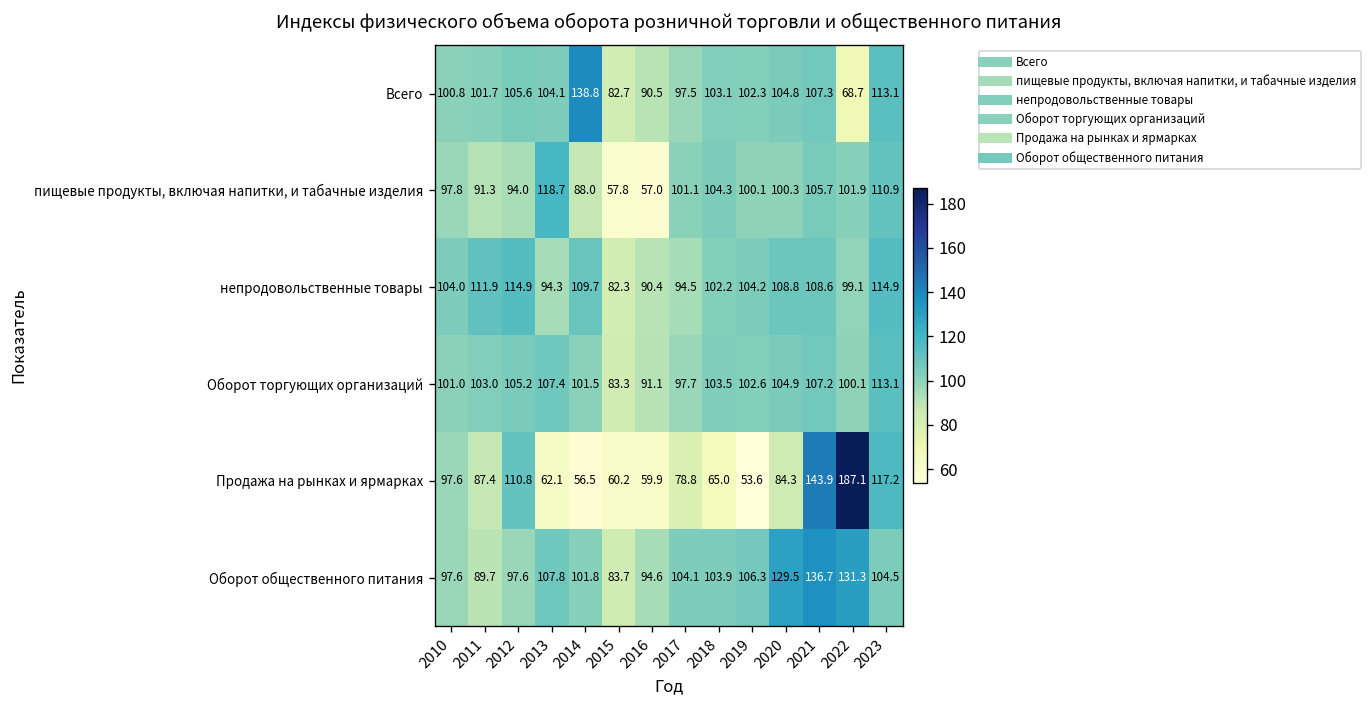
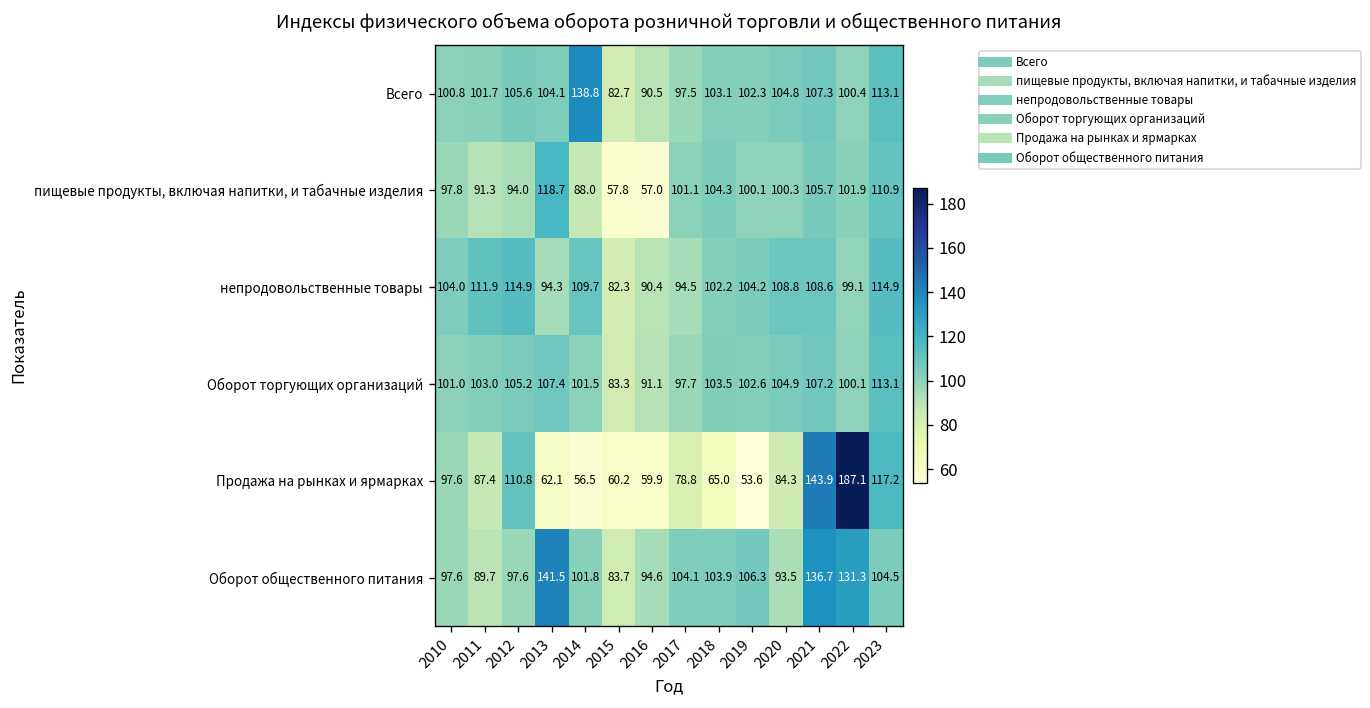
  {
    "Всего": {
      "2010": 100.8,
      "2011": 101.7,
      "2012": 105.6,
      "2013": 104.1,
      "2014": 138.8,
      "2015": 82.7,
      "2016": 90.5,
      "2017": 97.5,
      "2018": 103.1,
      "2019": 102.3,
      "2020": 104.8,
      "2021": 107.3,
-     "2022": 68.7,
+     "2022": 100.4,
      "2023": 113.1
    },
    "пищевые продукты, включая напитки, и табачные изделия": {
      "2010": 97.8,
      "2011": 91.3,
      "2012": 94.0,
      "2013": 118.7,
      "2014": 88.0,
      "2015": 57.8,
      "2016": 57.0,
      "2017": 101.1,
      "2018": 104.3,
      "2019": 100.1,
      "2020": 100.3,
      "2021": 105.7,
      "2022": 101.9,
      "2023": 110.9
    },
    "непродовольственные товары": {
      "2010": 104.0,
      "2011": 111.9,
      "2012": 114.9,
      "2013": 94.3,
      "2014": 109.7,
      "2015": 82.3,
      "2016": 90.4,
      "2017": 94.5,
      "2018": 102.2,
      "2019": 104.2,
      "2020": 108.8,
      "2021": 108.6,
      "2022": 99.1,
      "2023": 114.9
    },
    "Оборот торгующих организаций": {
      "2010": 101.0,
      "2011": 103.0,
      "2012": 105.2,
      "2013": 107.4,
      "2014": 101.5,
      "2015": 83.3,
      "2016": 91.1,
      "2017": 97.7,
      "2018": 103.5,
      "2019": 102.6,
      "2020": 104.9,
      "2021": 107.2,
      "2022": 100.1,
      "2023": 113.1
    },
    "Продажа на рынках и ярмарках": {
      "2010": 97.6,
      "2011": 87.4,
      "2012": 110.8,
      "2013": 62.1,
      "2014": 56.5,
      "2015": 60.2,
      "2016": 59.9,
      "2017": 78.8,
      "2018": 65.0,
      "2019": 53.6,
      "2020": 84.3,
      "2021": 143.9,
      "2022": 187.1,
      "2023": 117.2
    },
    "Оборот общественного питания": {
      "2010": 97.6,
      "2011": 89.7,
      "2012": 97.6,
-     "2013": 107.8,
+     "2013": 141.5,
      "2014": 101.8,
      "2015": 83.7,
      "2016": 94.6,
      "2017": 104.1,
      "2018": 103.9,
      "2019": 106.3,
-     "2020": 129.5,
+     "2020": 93.5,
      "2021": 136.7,
      "2022": 131.3,
      "2023": 104.5
    }
  }
